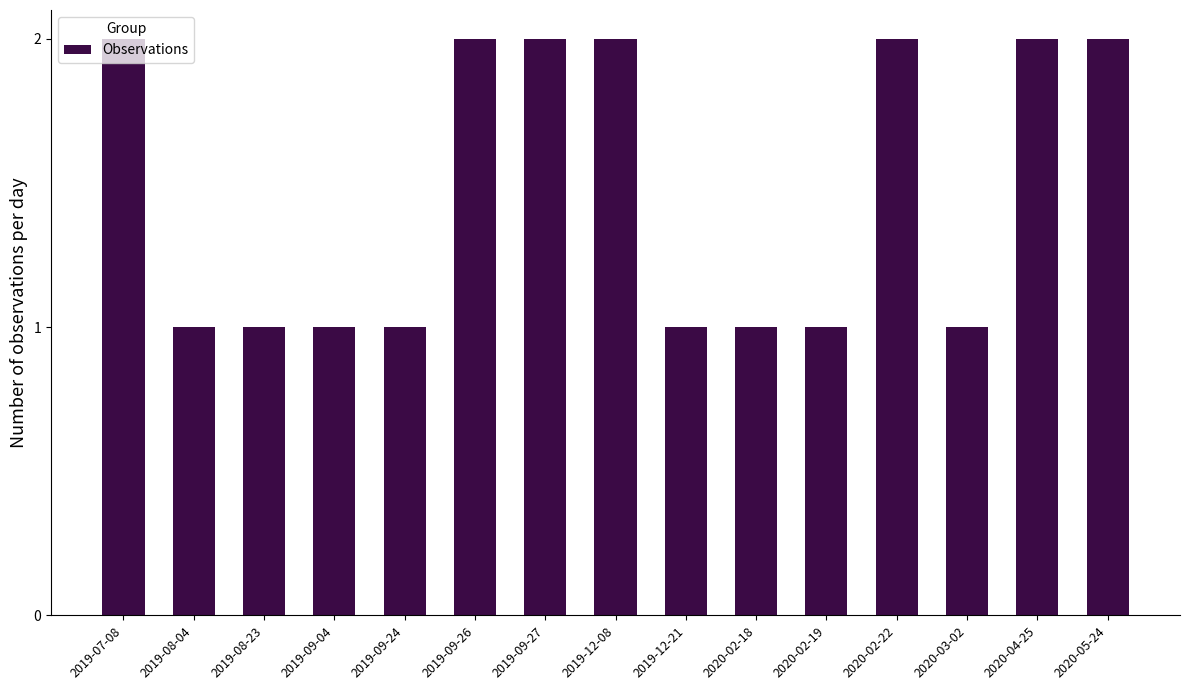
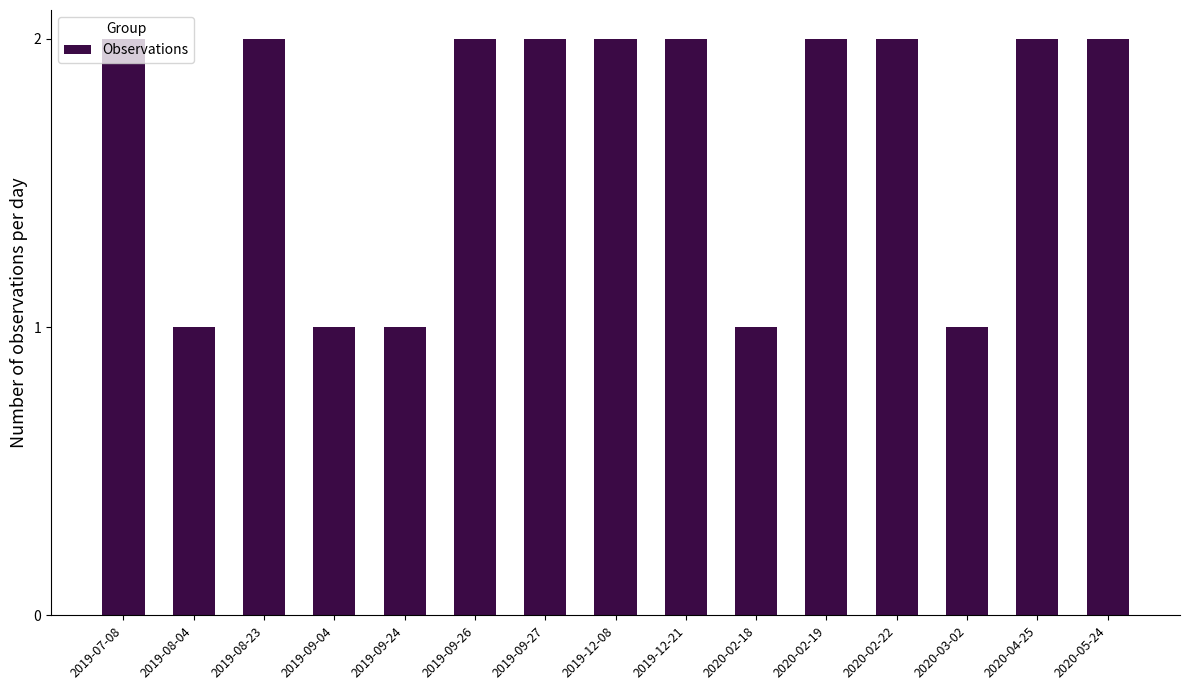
  {
    "2019-08-04": 1,
-   "2019-08-23": 1,
+   "2019-08-23": 2,
    "2019-09-04": 1,
    "2019-09-24": 1,
    "2019-09-26": 2,
    "2019-09-27": 2,
    "2019-12-08": 2,
-   "2019-12-21": 1,
+   "2019-12-21": 2,
    "2020-02-18": 1,
-   "2020-02-19": 1,
+   "2020-02-19": 2,
    "2020-02-22": 2,
    "2020-03-02": 1,
    "2020-04-25": 2,
    "2020-05-24": 2
  }
